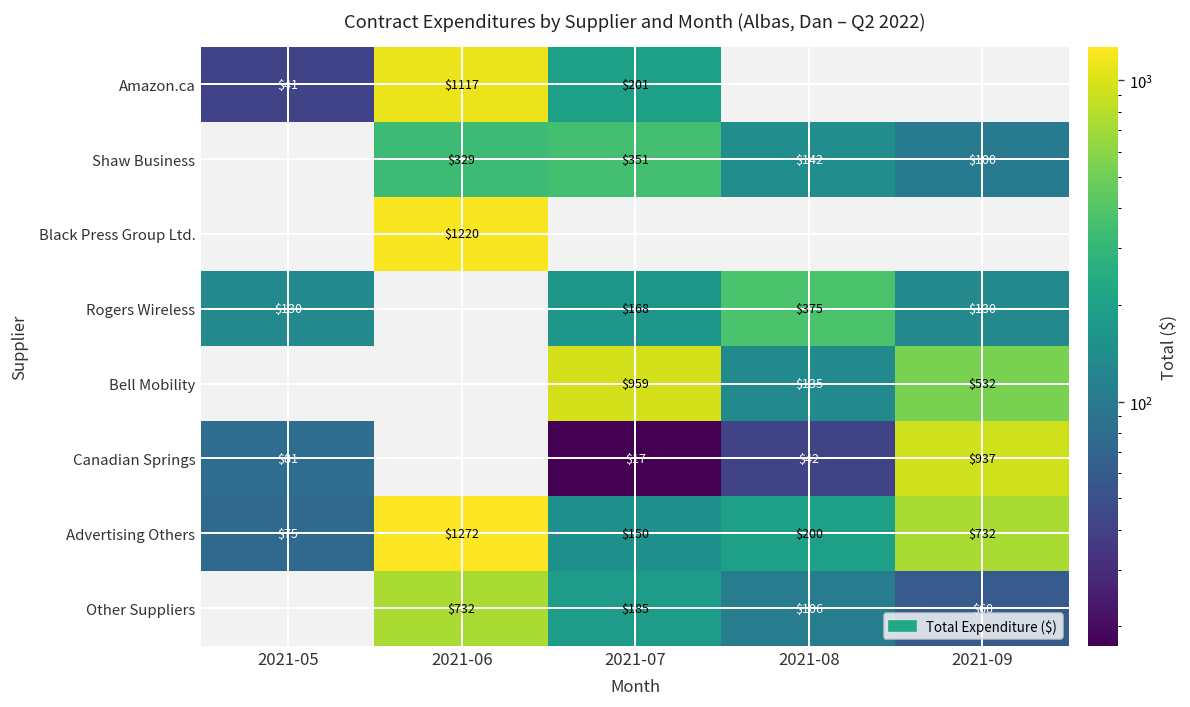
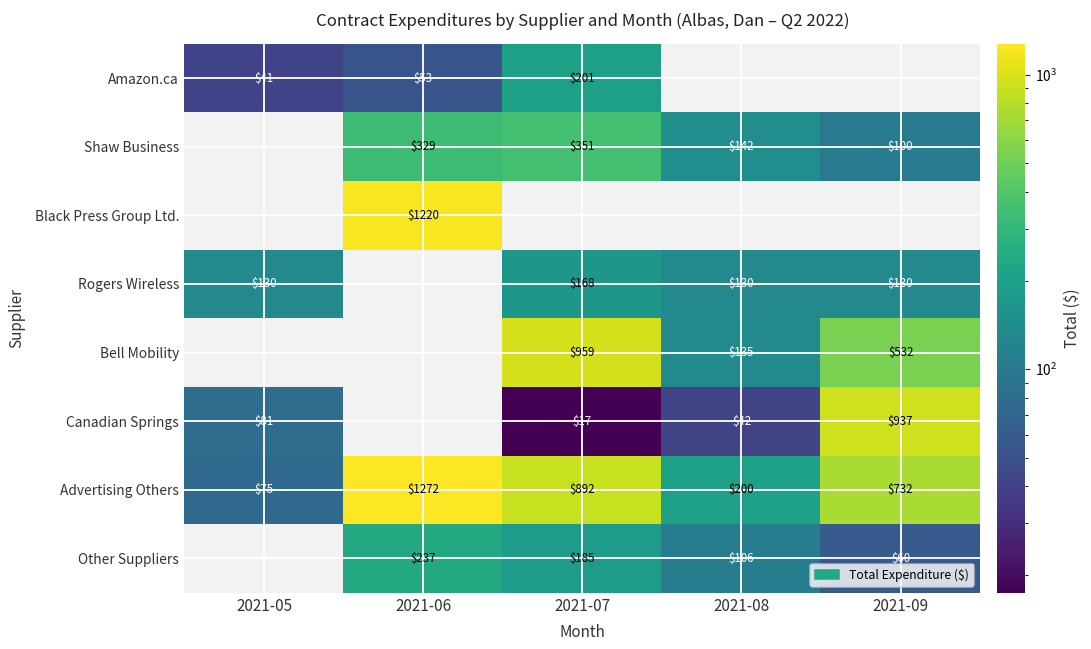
  {
    "Amazon.ca": {
      "2021-05": "$41",
-     "2021-06": "$1117",
+     "2021-06": "$53",
      "2021-07": "$201"
    },
    "Shaw Business": {
      "2021-06": "$329",
      "2021-07": "$351",
      "2021-08": "$142",
      "2021-09": "$100"
    },
    "Black Press Group Ltd.": {
      "2021-06": "$1220"
    },
    "Rogers Wireless": {
      "2021-05": "$130",
      "2021-07": "$168",
-     "2021-08": "$375",
+     "2021-08": "$130",
      "2021-09": "$130"
    },
    "Bell Mobility": {
      "2021-07": "$959",
      "2021-08": "$135",
      "2021-09": "$532"
    },
    "Canadian Springs": {
      "2021-05": "$81",
      "2021-07": "$17",
      "2021-08": "$42",
      "2021-09": "$937"
    },
    "Advertising Others": {
      "2021-05": "$75",
      "2021-06": "$1272",
-     "2021-07": "$150",
+     "2021-07": "$892",
      "2021-08": "$200",
      "2021-09": "$732"
    },
    "Other Suppliers": {
-     "2021-06": "$732",
+     "2021-06": "$237",
      "2021-07": "$185",
      "2021-08": "$106",
      "2021-09": "$60"
    }
  }
